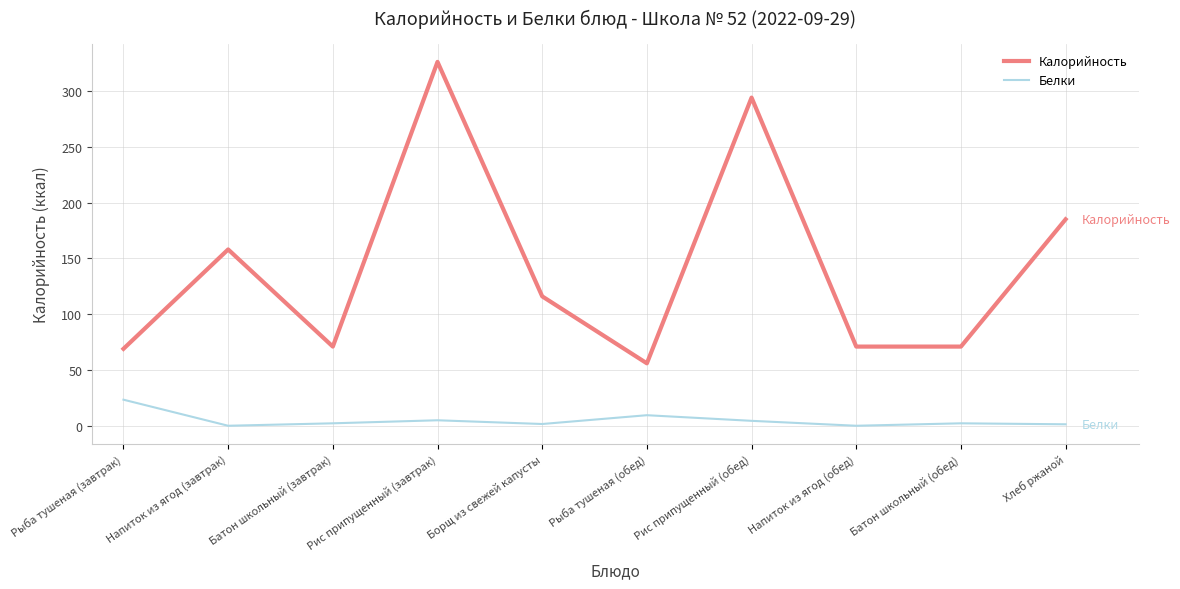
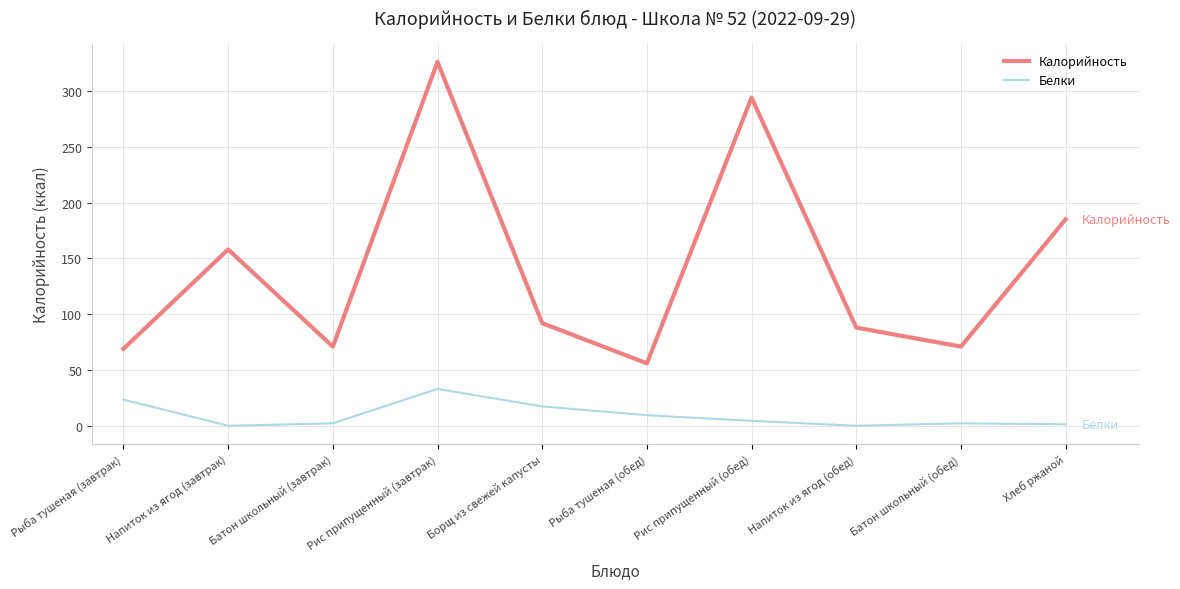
  {
    "Калорийность": {
      "Рыба тушеная (завтрак)": 69,
      "Напиток из ягод (завтрак)": 158,
      "Батон школьный (завтрак)": 71,
      "Рис припущенный (завтрак)": 326,
-     "Борщ из свежей капусты": 116,
+     "Борщ из свежей капусты": 92,
      "Рыба тушеная (обед)": 56,
      "Рис припущенный (обед)": 294,
-     "Напиток из ягод (обед)": 71,
+     "Напиток из ягод (обед)": 88,
      "Батон школьный (обед)": 71,
      "Хлеб ржаной": 185
    },
    "Белки": {
      "Рыба тушеная (завтрак)": 23,
      "Напиток из ягод (завтрак)": 0,
      "Батон школьный (завтрак)": 2,
-     "Рис припущенный (завтрак)": 5,
-     "Борщ из свежей капусты": 2,
+     "Рис припущенный (завтрак)": 33,
+     "Борщ из свежей капусты": 17,
      "Рыба тушеная (обед)": 10,
      "Рис припущенный (обед)": 5,
      "Напиток из ягод (обед)": 0,
      "Батон школьный (обед)": 2,
      "Хлеб ржаной": 1
    }
  }
